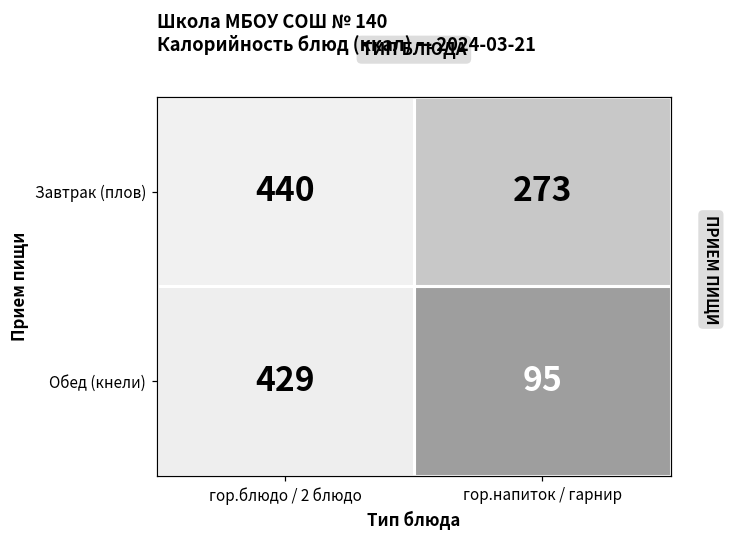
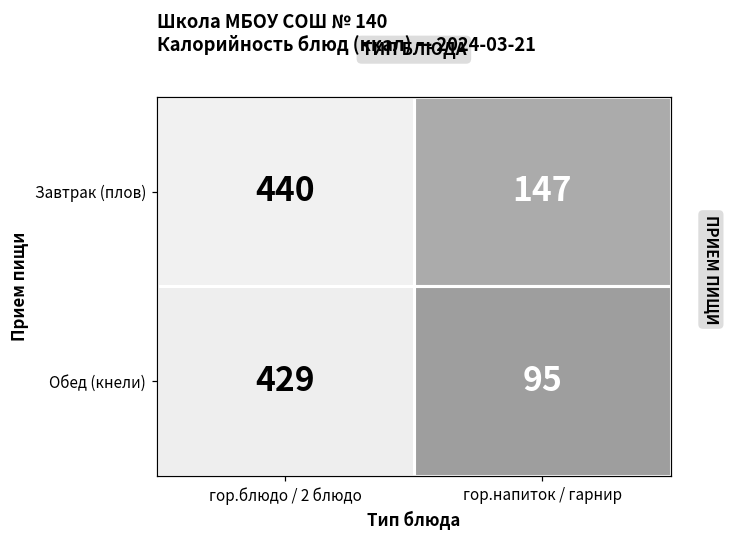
  {
    "Завтрак (плов)": {
      "гор.блюдо / 2 блюдо": 440,
-     "гор.напиток / гарнир": 273
+     "гор.напиток / гарнир": 147
    },
    "Обед (кнели)": {
      "гор.блюдо / 2 блюдо": 429,
      "гор.напиток / гарнир": 95
    }
  }
